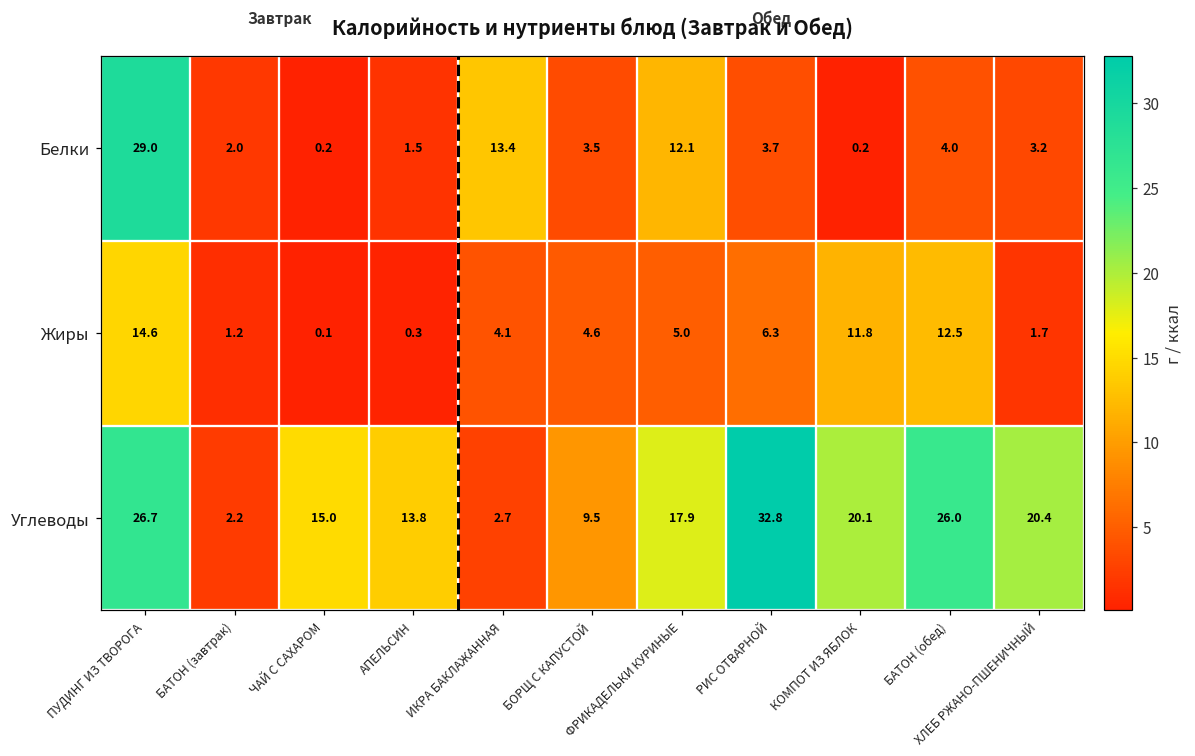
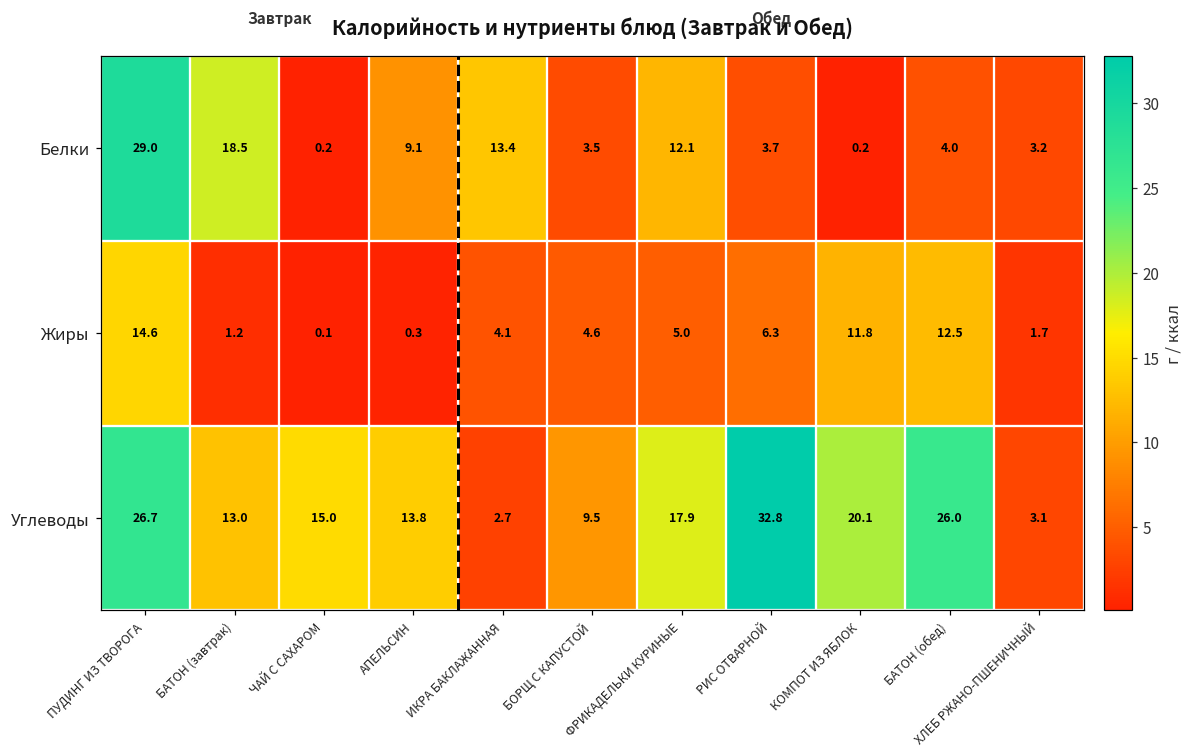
  {
    "Белки": {
      "ПУДИНГ ИЗ ТВОРОГА": 29.0,
-     "БАТОН (завтрак)": 2.0,
+     "БАТОН (завтрак)": 18.5,
      "ЧАЙ С САХАРОМ": 0.2,
-     "АПЕЛЬСИН": 1.5,
+     "АПЕЛЬСИН": 9.1,
      "ИКРА БАКЛАЖАННАЯ": 13.4,
      "БОРЩ С КАПУСТОЙ": 3.5,
      "ФРИКАДЕЛЬКИ КУРИНЫЕ": 12.1,
      "РИС ОТВАРНОЙ": 3.7,
      "КОМПОТ ИЗ ЯБЛОК": 0.2,
      "БАТОН (обед)": 4.0,
      "ХЛЕБ РЖАНО-ПШЕНИЧНЫЙ": 3.2
    },
    "Жиры": {
      "ПУДИНГ ИЗ ТВОРОГА": 14.6,
      "БАТОН (завтрак)": 1.2,
      "ЧАЙ С САХАРОМ": 0.1,
      "АПЕЛЬСИН": 0.3,
      "ИКРА БАКЛАЖАННАЯ": 4.1,
      "БОРЩ С КАПУСТОЙ": 4.6,
      "ФРИКАДЕЛЬКИ КУРИНЫЕ": 5.0,
      "РИС ОТВАРНОЙ": 6.3,
      "КОМПОТ ИЗ ЯБЛОК": 11.8,
      "БАТОН (обед)": 12.5,
      "ХЛЕБ РЖАНО-ПШЕНИЧНЫЙ": 1.7
    },
    "Углеводы": {
      "ПУДИНГ ИЗ ТВОРОГА": 26.7,
-     "БАТОН (завтрак)": 2.2,
+     "БАТОН (завтрак)": 13.0,
      "ЧАЙ С САХАРОМ": 15.0,
      "АПЕЛЬСИН": 13.8,
      "ИКРА БАКЛАЖАННАЯ": 2.7,
      "БОРЩ С КАПУСТОЙ": 9.5,
      "ФРИКАДЕЛЬКИ КУРИНЫЕ": 17.9,
      "РИС ОТВАРНОЙ": 32.8,
      "КОМПОТ ИЗ ЯБЛОК": 20.1,
      "БАТОН (обед)": 26.0,
-     "ХЛЕБ РЖАНО-ПШЕНИЧНЫЙ": 20.4
+     "ХЛЕБ РЖАНО-ПШЕНИЧНЫЙ": 3.1
    }
  }
